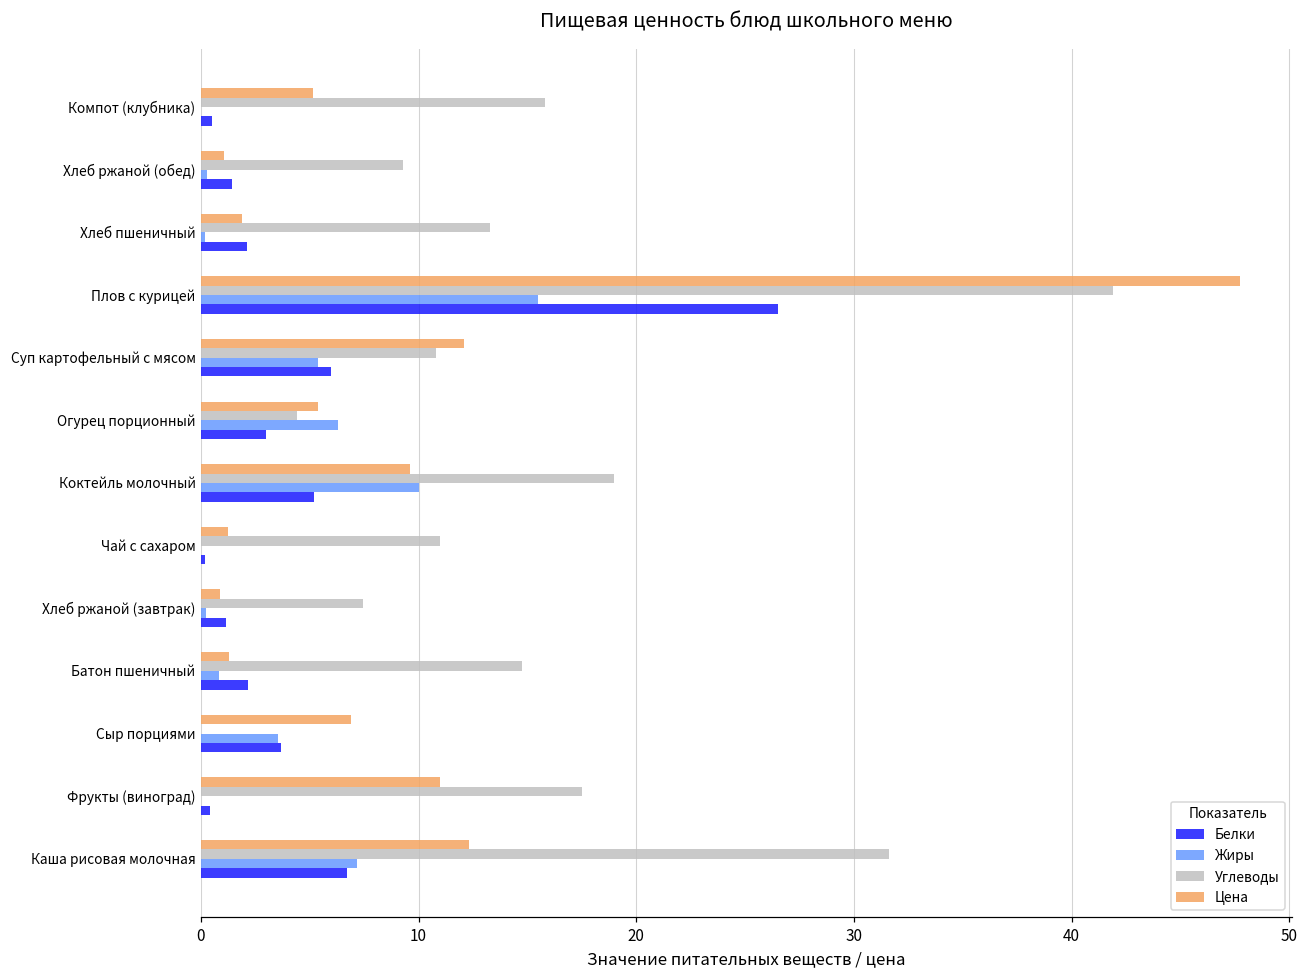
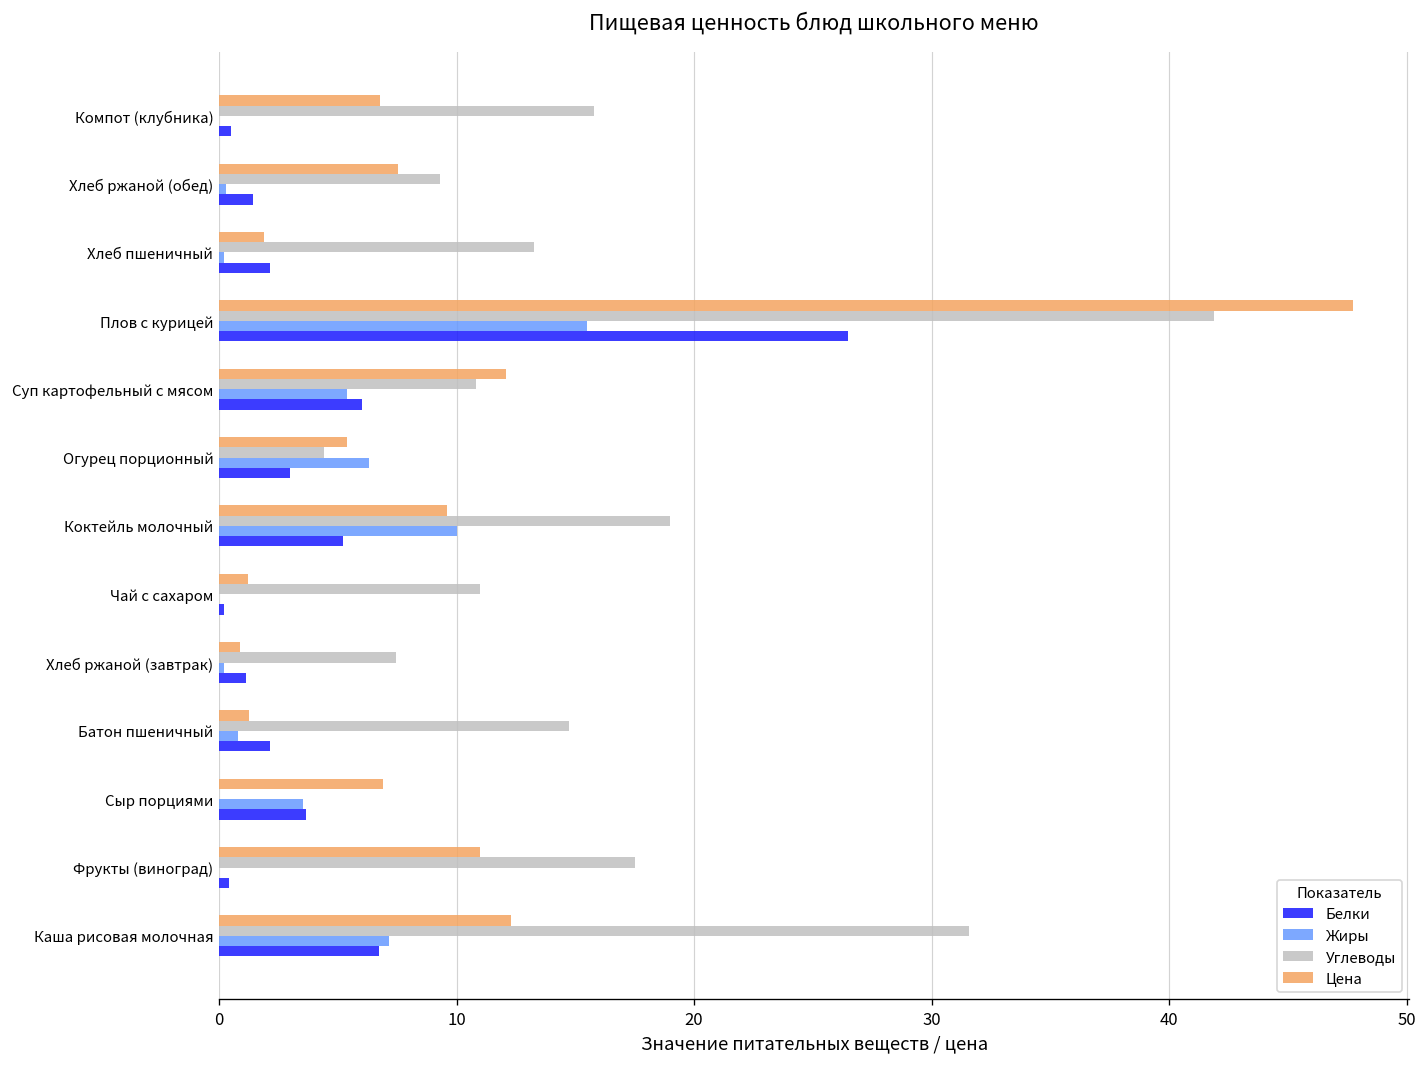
  {
    "Белки": {
      "Компот (клубника)": 0.5,
      "Хлеб ржаной (обед)": 1.4,
      "Хлеб пшеничный": 2.1,
      "Плов с курицей": 26.5,
      "Суп картофельный с мясом": 6.0,
      "Огурец порционный": 3.0,
      "Коктейль молочный": 5.2,
      "Чай с сахаром": 0.2,
      "Хлеб ржаной (завтрак)": 1.1,
      "Батон пшеничный": 2.2,
      "Сыр порциями": 3.7,
      "Фрукты (виноград)": 0.4,
      "Каша рисовая молочная": 6.7
    },
    "Жиры": {
      "Компот (клубника)": 0.0,
      "Хлеб ржаной (обед)": 0.3,
      "Хлеб пшеничный": 0.2,
      "Плов с курицей": 15.5,
      "Суп картофельный с мясом": 5.4,
      "Огурец порционный": 6.3,
      "Коктейль молочный": 10.0,
      "Чай с сахаром": 0.0,
      "Хлеб ржаной (завтрак)": 0.2,
      "Батон пшеничный": 0.8,
      "Сыр порциями": 3.5,
      "Фрукты (виноград)": 0.0,
      "Каша рисовая молочная": 7.2
    },
    "Углеводы": {
      "Компот (клубника)": 15.8,
      "Хлеб ржаной (обед)": 9.3,
      "Хлеб пшеничный": 13.3,
      "Плов с курицей": 41.9,
      "Суп картофельный с мясом": 10.8,
      "Огурец порционный": 4.4,
      "Коктейль молочный": 19.0,
      "Чай с сахаром": 11.0,
      "Хлеб ржаной (завтрак)": 7.4,
      "Батон пшеничный": 14.7,
      "Сыр порциями": 0.0,
      "Фрукты (виноград)": 17.5,
      "Каша рисовая молочная": 31.6
    },
    "Цена": {
-     "Компот (клубника)": 5.2,
-     "Хлеб ржаной (обед)": 1.1,
+     "Компот (клубника)": 6.8,
+     "Хлеб ржаной (обед)": 7.6,
      "Хлеб пшеничный": 1.9,
      "Плов с курицей": 47.7,
      "Суп картофельный с мясом": 12.1,
      "Огурец порционный": 5.4,
      "Коктейль молочный": 9.6,
      "Чай с сахаром": 1.2,
      "Хлеб ржаной (завтрак)": 0.9,
      "Батон пшеничный": 1.3,
      "Сыр порциями": 6.9,
      "Фрукты (виноград)": 11.0,
      "Каша рисовая молочная": 12.3
    }
  }
